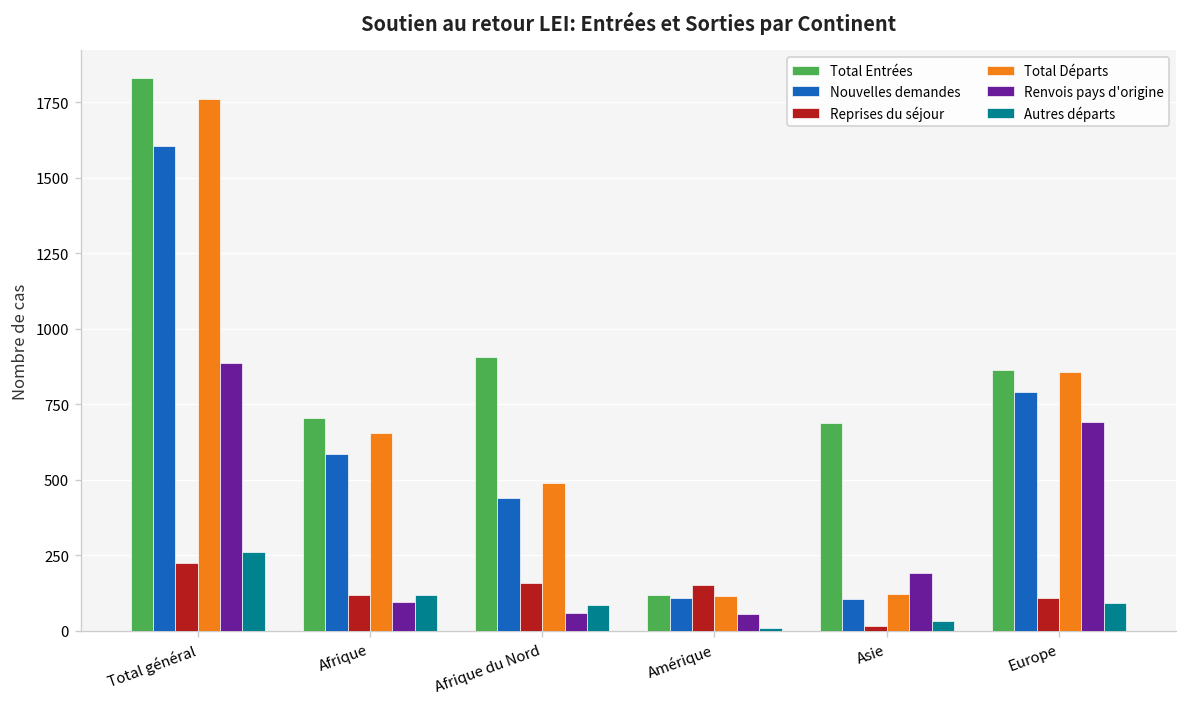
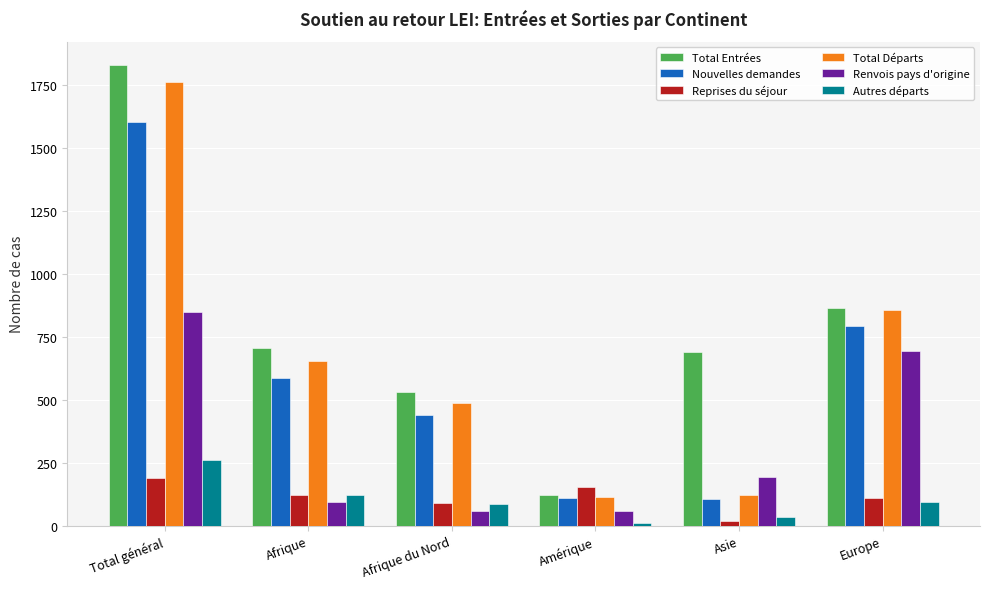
  {
    "Total Entrées": {
      "Total général": 1830,
      "Afrique": 710,
-     "Afrique du Nord": 910,
+     "Afrique du Nord": 530,
      "Amérique": 120,
      "Asie": 690,
      "Europe": 870
    },
    "Nouvelles demandes": {
      "Total général": 1610,
      "Afrique": 590,
      "Afrique du Nord": 440,
      "Amérique": 110,
      "Asie": 110,
      "Europe": 790
    },
    "Reprises du séjour": {
-     "Total général": 230,
+     "Total général": 190,
      "Afrique": 120,
-     "Afrique du Nord": 160,
+     "Afrique du Nord": 90,
      "Amérique": 150,
      "Asie": 20,
      "Europe": 110
    },
    "Total Départs": {
      "Total général": 1760,
      "Afrique": 660,
      "Afrique du Nord": 490,
      "Amérique": 120,
      "Asie": 120,
      "Europe": 860
    },
    "Renvois pays d'origine": {
-     "Total général": 890,
+     "Total général": 850,
      "Afrique": 100,
      "Afrique du Nord": 60,
      "Amérique": 60,
      "Asie": 190,
      "Europe": 690
    },
    "Autres départs": {
      "Total général": 260,
      "Afrique": 120,
      "Afrique du Nord": 90,
      "Amérique": 10,
      "Asie": 30,
      "Europe": 90
    }
  }
